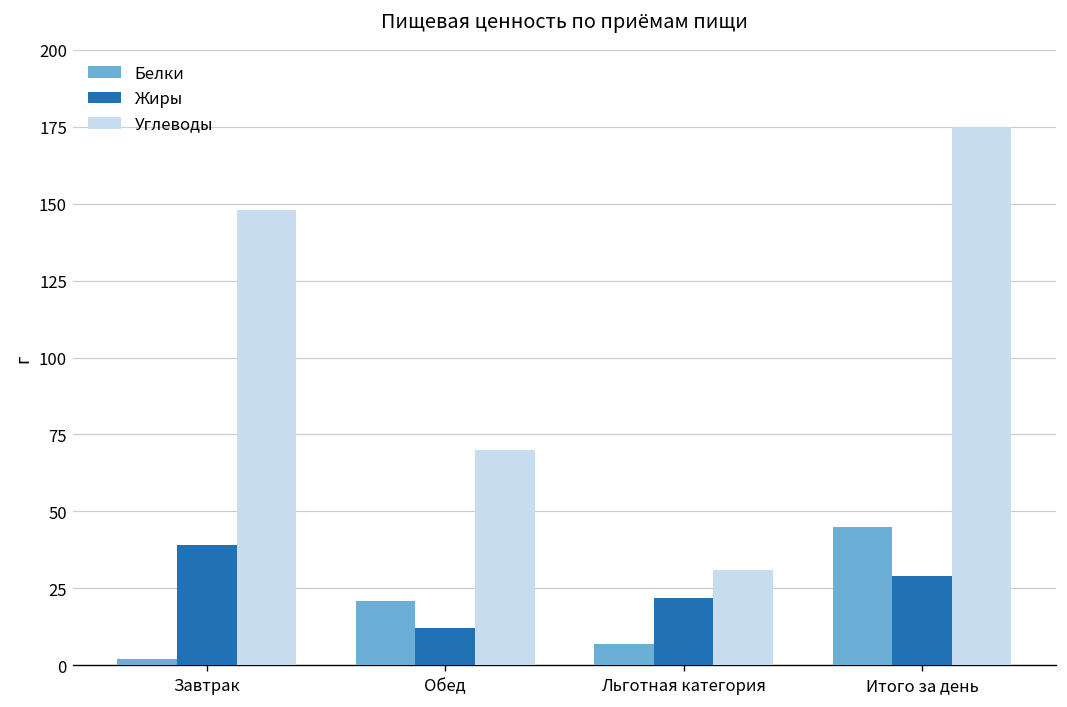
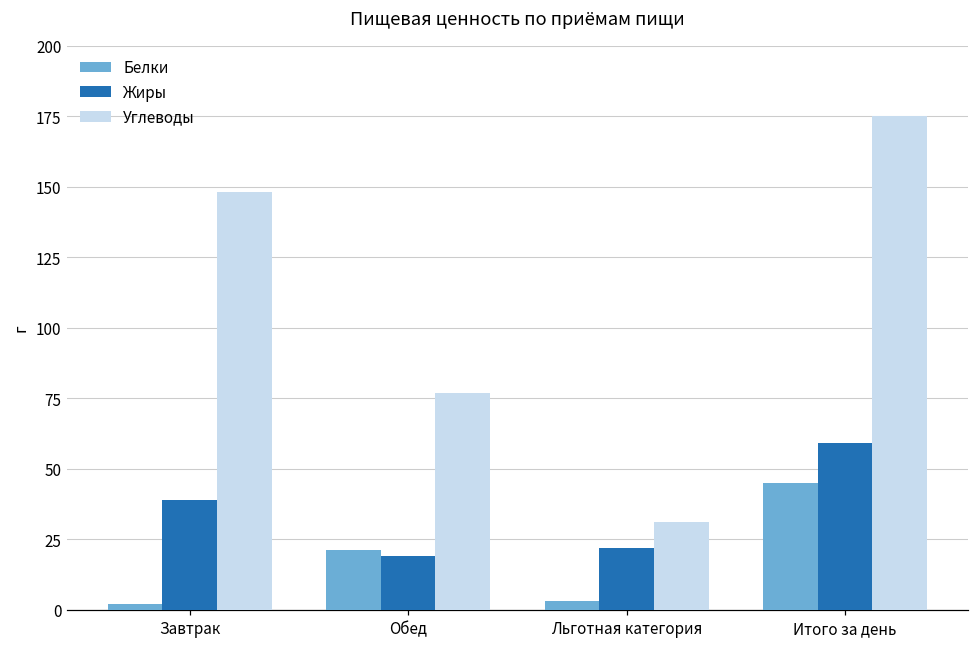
  {
    "Белки": {
      "Завтрак": 2,
      "Обед": 21,
-     "Льготная категория": 7,
+     "Льготная категория": 3,
      "Итого за день": 45
    },
    "Жиры": {
      "Завтрак": 39,
-     "Обед": 12,
+     "Обед": 19,
      "Льготная категория": 22,
-     "Итого за день": 29
+     "Итого за день": 59
    },
    "Углеводы": {
      "Завтрак": 148,
-     "Обед": 70,
+     "Обед": 77,
      "Льготная категория": 31,
      "Итого за день": 175
    }
  }
